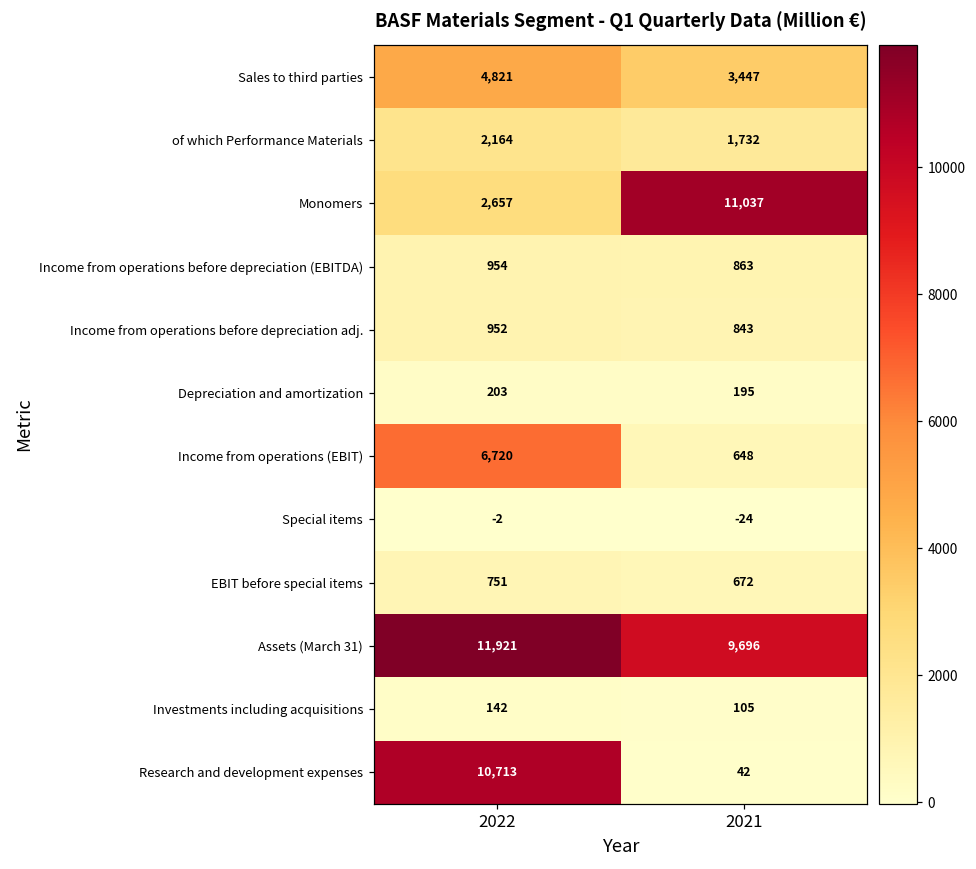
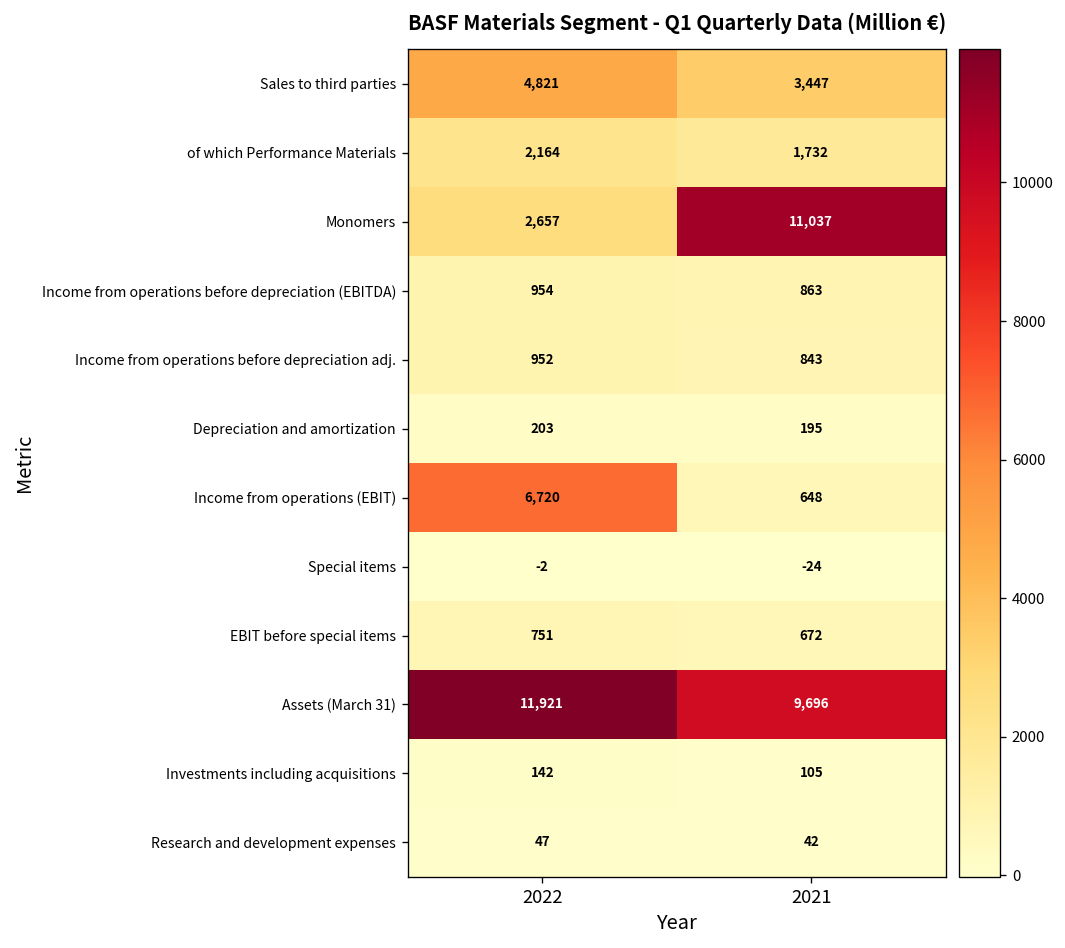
  {
    "Sales to third parties": {
      "2022": "4,821",
      "2021": "3,447"
    },
    "of which Performance Materials": {
      "2022": "2,164",
      "2021": "1,732"
    },
    "Monomers": {
      "2022": "2,657",
      "2021": "11,037"
    },
    "Income from operations before depreciation (EBITDA)": {
      "2022": "954",
      "2021": "863"
    },
    "Income from operations before depreciation adj.": {
      "2022": "952",
      "2021": "843"
    },
    "Depreciation and amortization": {
      "2022": "203",
      "2021": "195"
    },
    "Income from operations (EBIT)": {
      "2022": "6,720",
      "2021": "648"
    },
    "Special items": {
      "2022": "-2",
      "2021": "-24"
    },
    "EBIT before special items": {
      "2022": "751",
      "2021": "672"
    },
    "Assets (March 31)": {
      "2022": "11,921",
      "2021": "9,696"
    },
    "Investments including acquisitions": {
      "2022": "142",
      "2021": "105"
    },
    "Research and development expenses": {
-     "2022": "10,713",
+     "2022": "47",
      "2021": "42"
    }
  }
